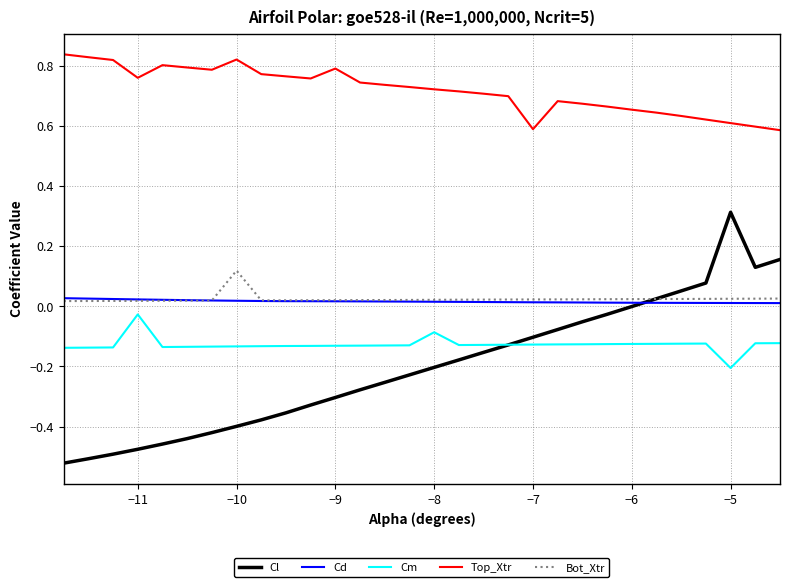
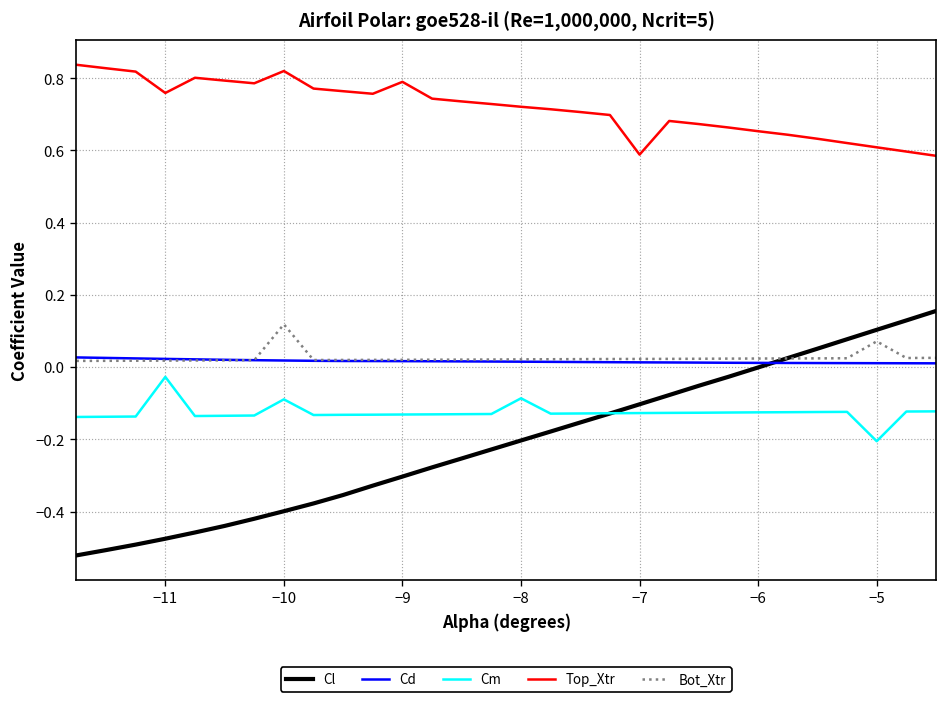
  {
    "Cl": {
      "−11": -0.48,
      "−10": -0.40,
      "−9": -0.30,
      "−8": -0.20,
      "−7": -0.10,
      "−6": 0.00,
-     "−5": 0.31
+     "−5": 0.10
    },
    "Cd": {
      "−10": 0.02,
      "−7": 0.01,
      "−6": 0.01,
      "−5": 0.01
    },
    "Cm": {
      "−11": -0.03,
-     "−10": -0.13,
+     "−10": -0.09,
      "−9": -0.13,
      "−8": -0.09,
      "−7": -0.13,
      "−6": -0.13,
      "−5": -0.21
    },
    "Top_Xtr": {
      "−11": 0.76,
      "−10": 0.82,
      "−9": 0.79,
      "−8": 0.72,
      "−7": 0.59,
      "−6": 0.65,
      "−5": 0.61
    },
    "Bot_Xtr": {
      "−10": 0.12,
      "−7": 0.02,
      "−6": 0.02,
-     "−5": 0.02
+     "−5": 0.07
    }
  }
